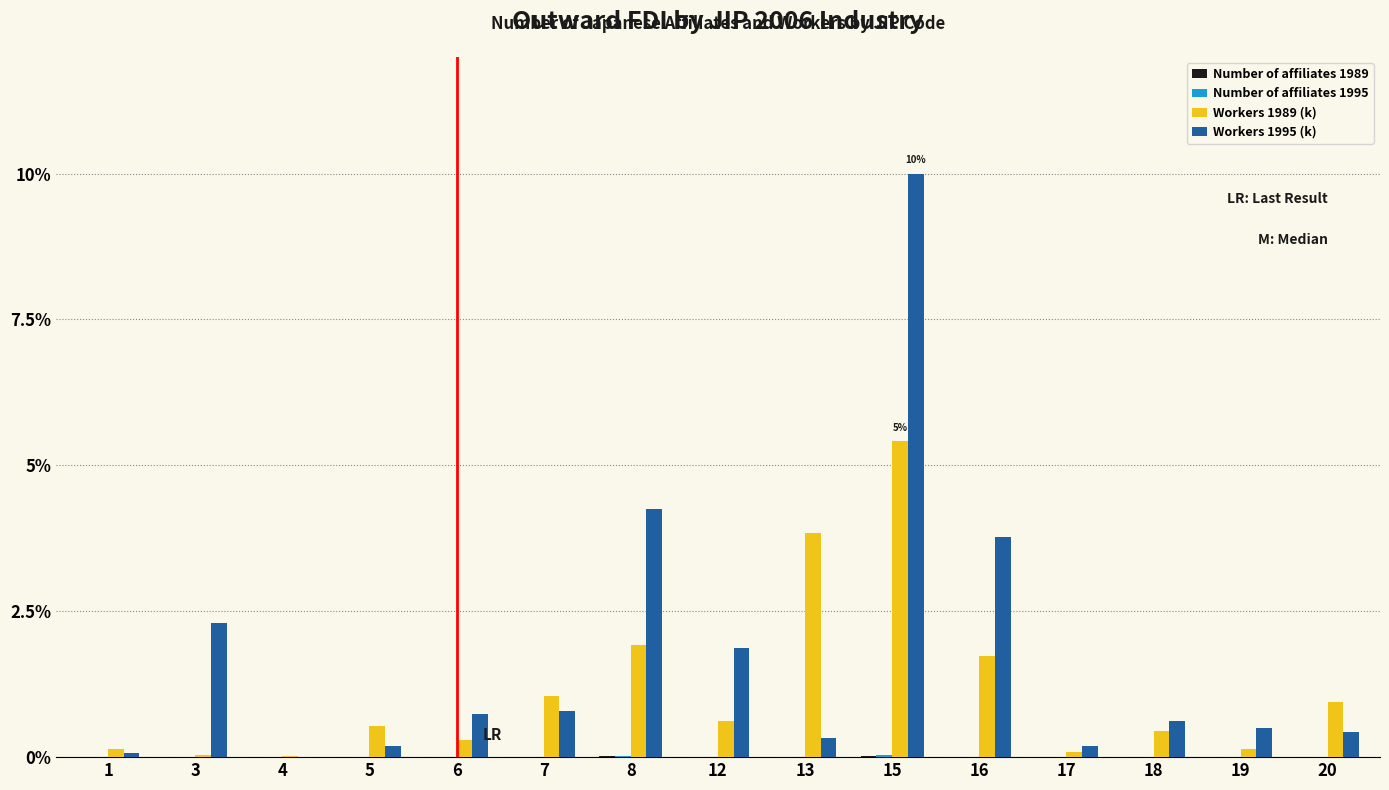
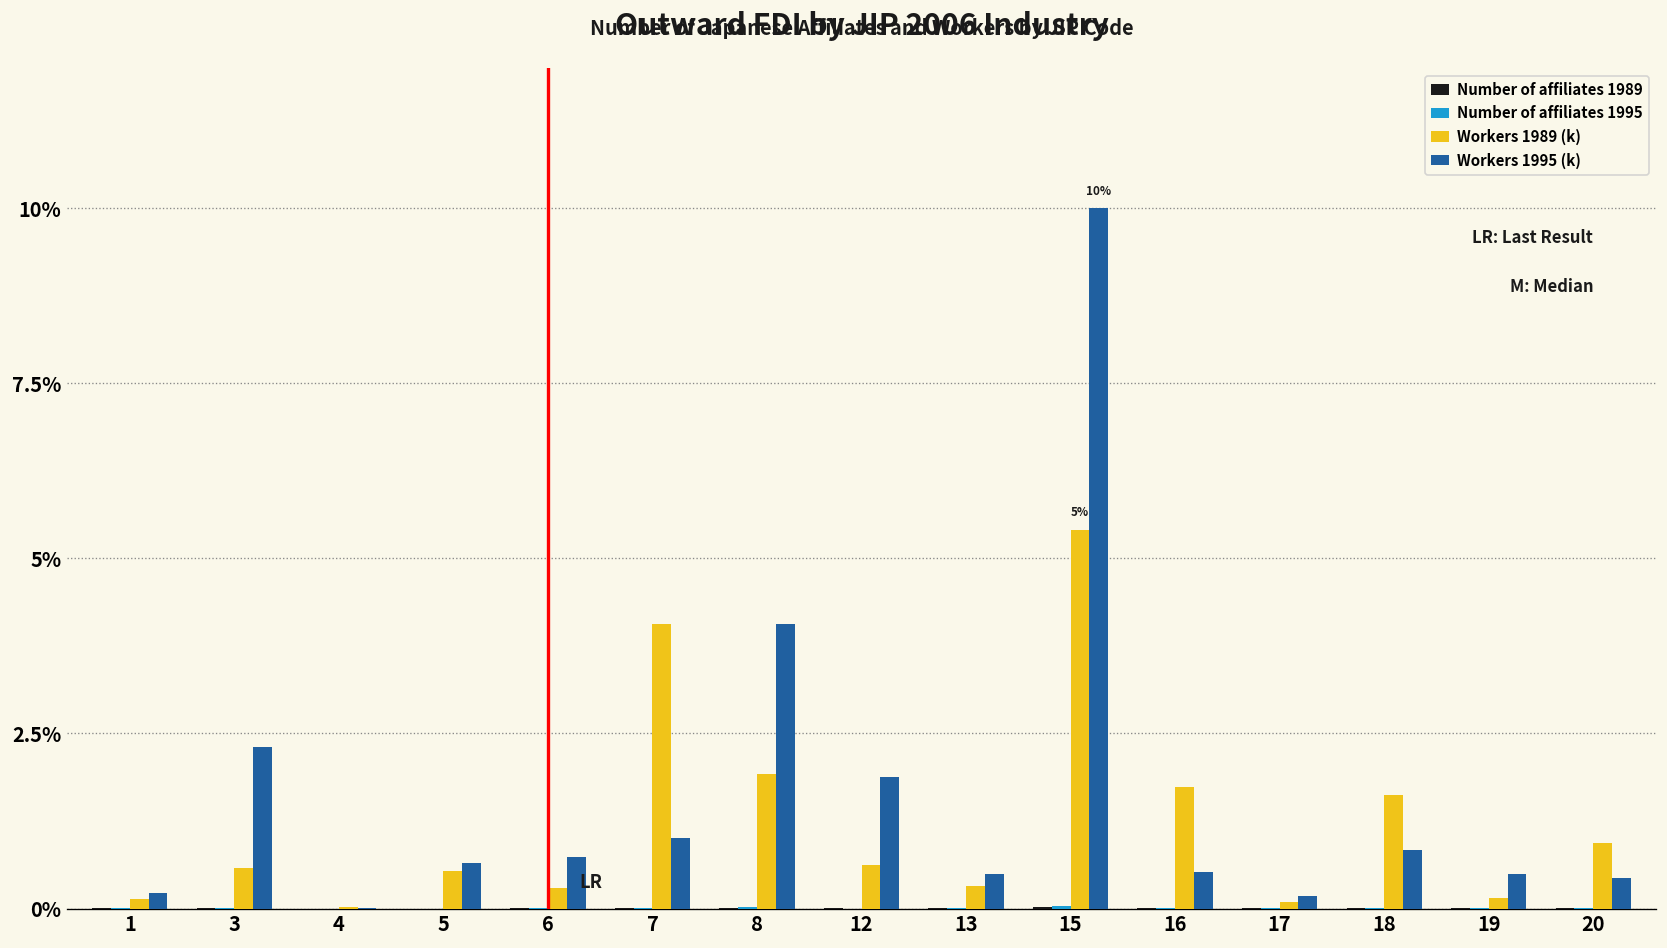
  {
    "Workers 1989 (k)": {
      "1": "0.1%",
-     "3": "0.0%",
+     "3": "0.6%",
      "5": "0.5%",
      "6": "0.3%",
-     "7": "1.0%",
+     "7": "4.1%",
      "8": "1.9%",
      "12": "0.6%",
-     "13": "3.8%",
+     "13": "0.3%",
      "16": "1.7%",
      "17": "0.1%",
-     "18": "0.4%",
+     "18": "1.6%",
      "19": "0.1%",
      "20": "0.9%"
    },
    "Workers 1995 (k)": {
-     "1": "0.1%",
+     "1": "0.2%",
      "3": "2.3%",
-     "5": "0.2%",
+     "5": "0.6%",
      "6": "0.7%",
-     "7": "0.8%",
-     "8": "4.3%",
+     "7": "1.0%",
+     "8": "4.1%",
      "12": "1.9%",
-     "13": "0.3%",
-     "16": "3.8%",
+     "13": "0.5%",
+     "16": "0.5%",
      "17": "0.2%",
-     "18": "0.6%",
+     "18": "0.8%",
      "19": "0.5%",
      "20": "0.4%"
    }
  }
